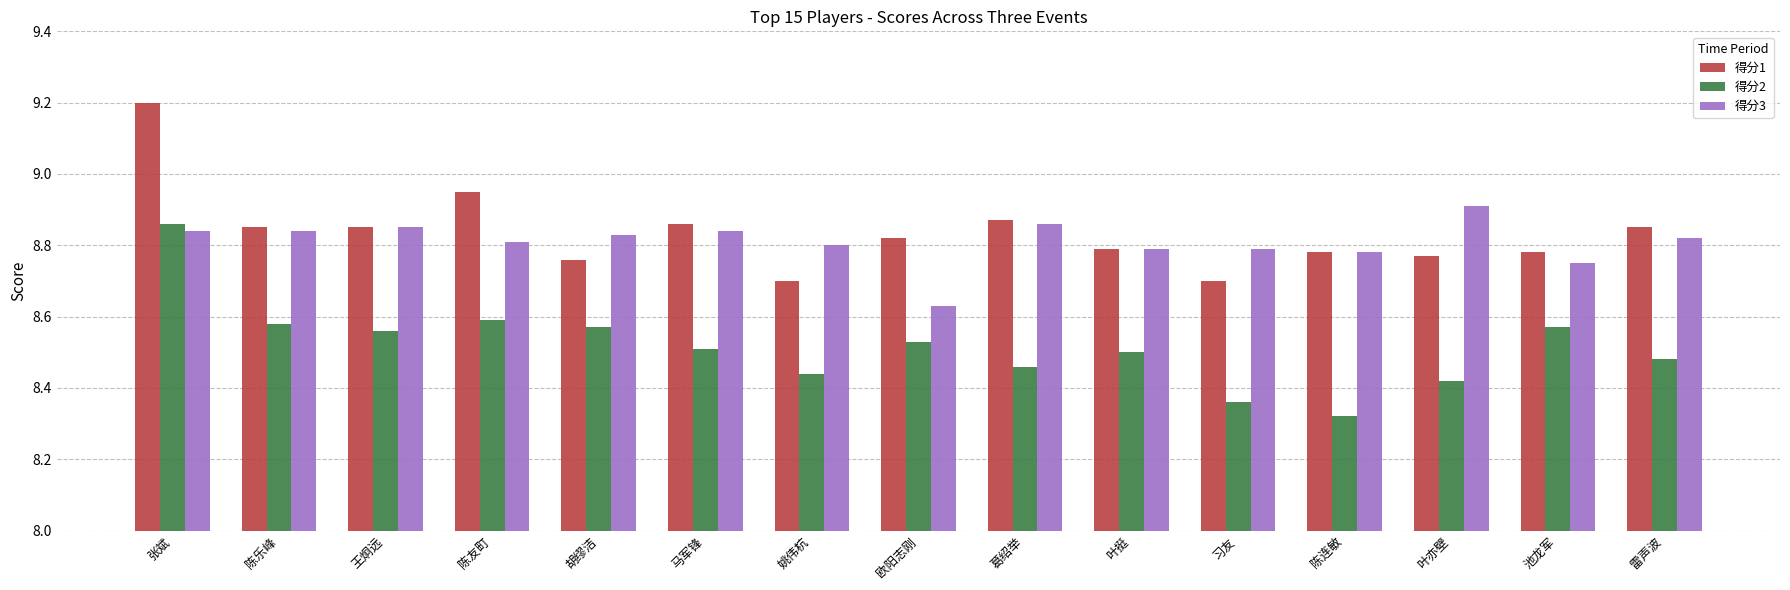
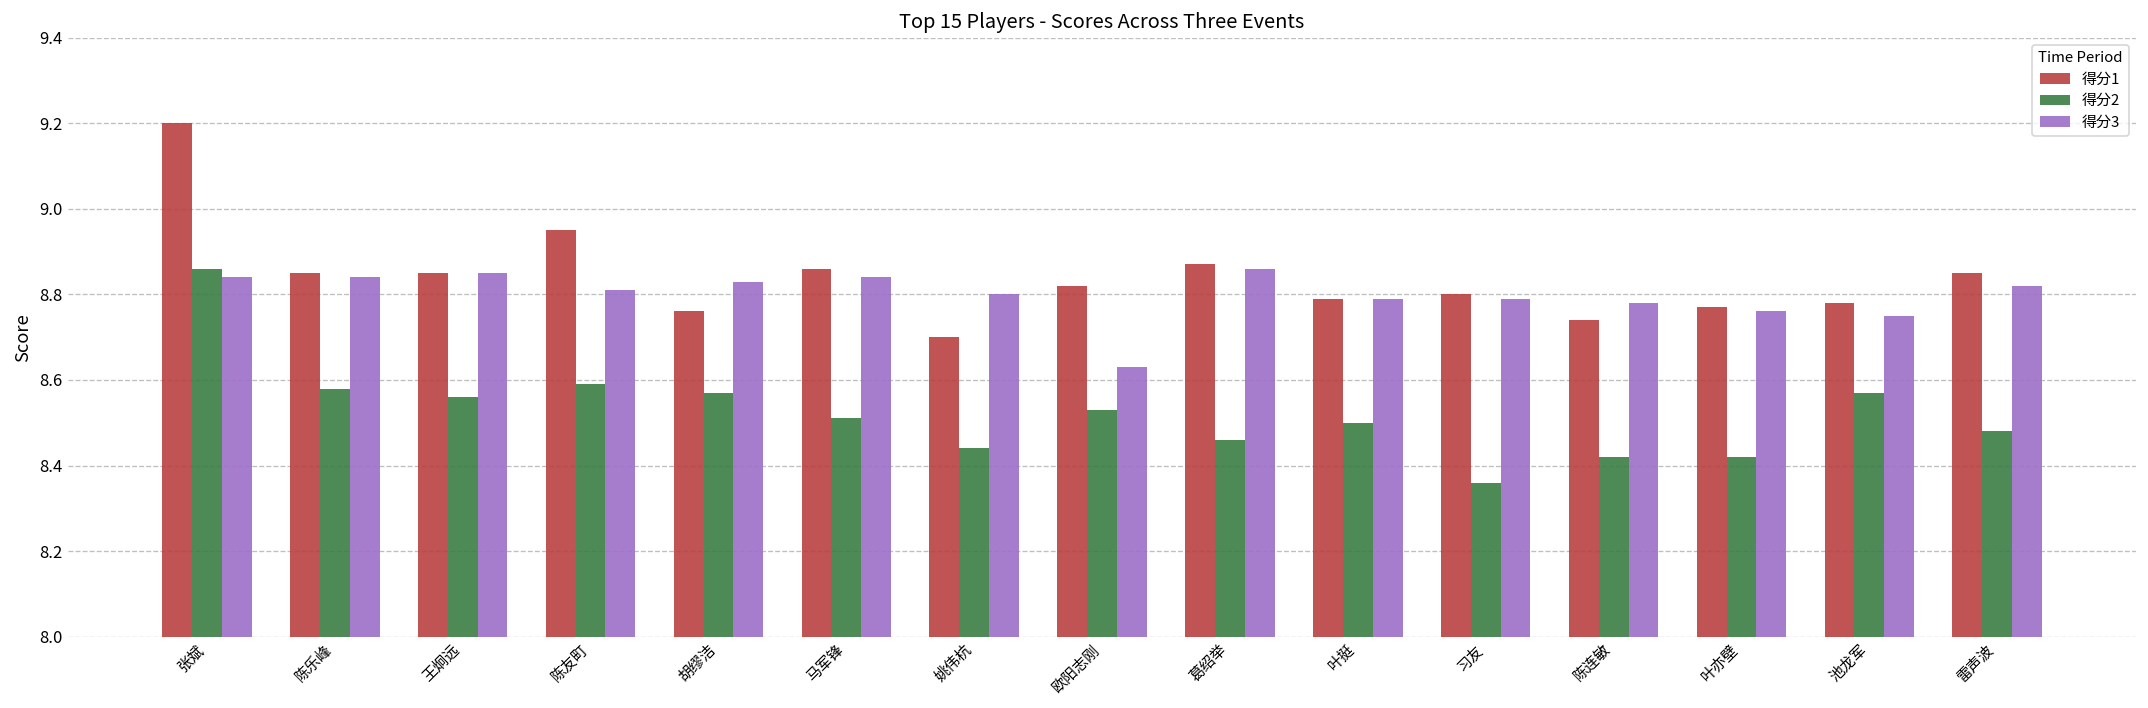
  {
    "得分1": {
      "张斌": 9.20,
      "陈乐峰": 8.85,
      "王炯远": 8.85,
      "陈友町": 8.95,
      "胡缪洁": 8.76,
      "马军锋": 8.86,
      "姚伟杭": 8.70,
      "欧阳志刚": 8.82,
      "葛绍举": 8.87,
      "叶挺": 8.79,
-     "习友": 8.7,
-     "陈连敏": 8.78,
+     "习友": 8.8,
+     "陈连敏": 8.74,
      "叶亦壁": 8.77,
      "池龙军": 8.78,
      "雷声波": 8.85
    },
    "得分2": {
      "张斌": 8.86,
      "陈乐峰": 8.58,
      "王炯远": 8.56,
      "陈友町": 8.59,
      "胡缪洁": 8.57,
      "马军锋": 8.51,
      "姚伟杭": 8.44,
      "欧阳志刚": 8.53,
      "葛绍举": 8.46,
      "叶挺": 8.50,
      "习友": 8.36,
-     "陈连敏": 8.32,
+     "陈连敏": 8.42,
      "叶亦壁": 8.42,
      "池龙军": 8.57,
      "雷声波": 8.48
    },
    "得分3": {
      "张斌": 8.84,
      "陈乐峰": 8.84,
      "王炯远": 8.85,
      "陈友町": 8.81,
      "胡缪洁": 8.83,
      "马军锋": 8.84,
      "姚伟杭": 8.80,
      "欧阳志刚": 8.63,
      "葛绍举": 8.86,
      "叶挺": 8.79,
      "习友": 8.79,
      "陈连敏": 8.78,
-     "叶亦壁": 8.91,
+     "叶亦壁": 8.76,
      "池龙军": 8.75,
      "雷声波": 8.82
    }
  }
